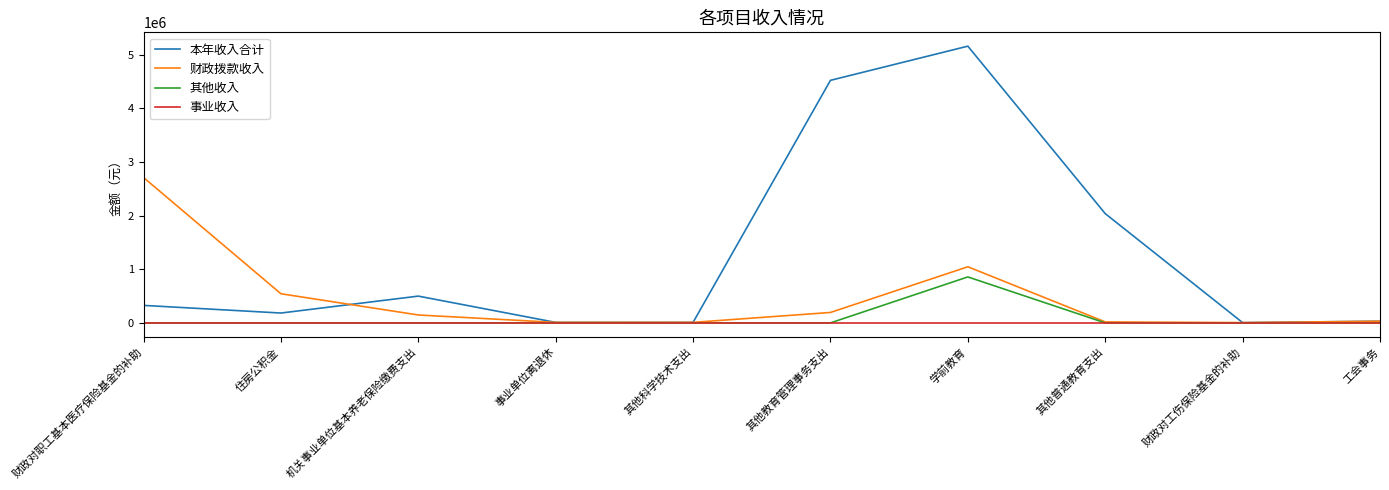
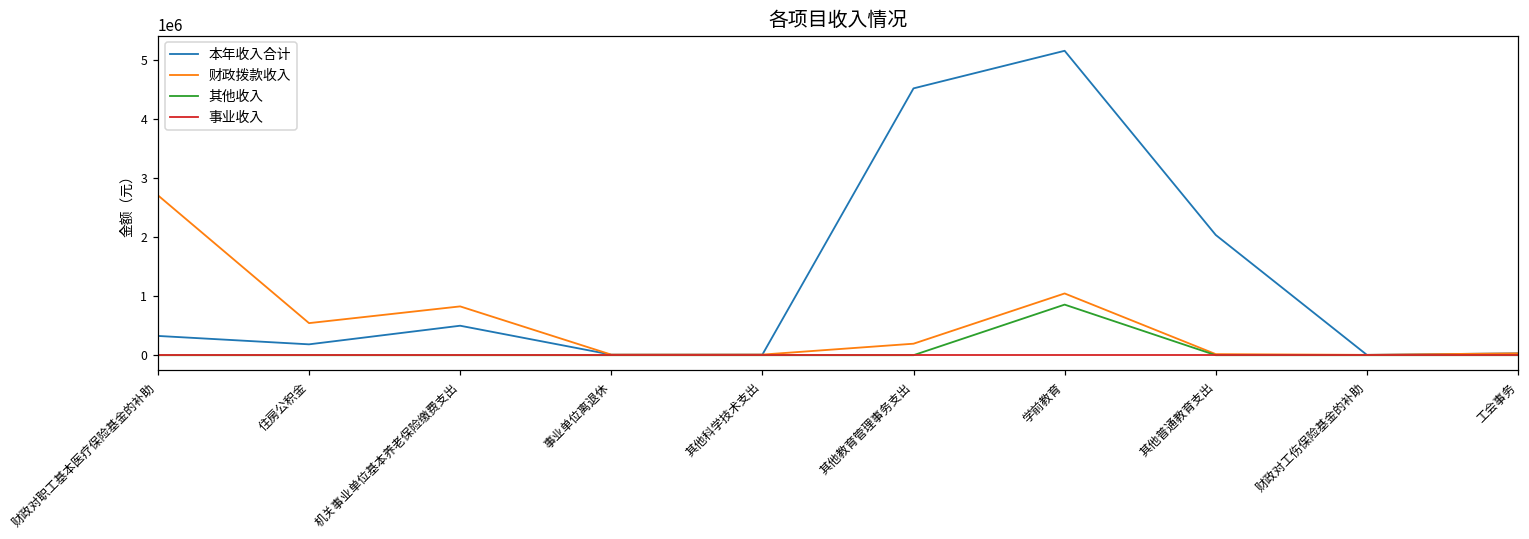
  {
    "本年收入合计": {
      "财政对职工基本医疗保险基金的补助": 300000,
      "住房公积金": 200000,
      "机关事业单位基本养老保险缴费支出": 500000,
      "其他教育管理事务支出": 4500000,
      "学前教育": 5200000,
      "其他普通教育支出": 2000000
    },
    "财政拨款收入": {
      "财政对职工基本医疗保险基金的补助": 2700000,
      "住房公积金": 500000,
-     "机关事业单位基本养老保险缴费支出": 100000,
+     "机关事业单位基本养老保险缴费支出": 800000,
      "其他教育管理事务支出": 200000,
      "学前教育": 1000000
    },
    "其他收入": {
      "学前教育": 900000
    },
    "事业收入": {
      "学前教育": 0
    }
  }
